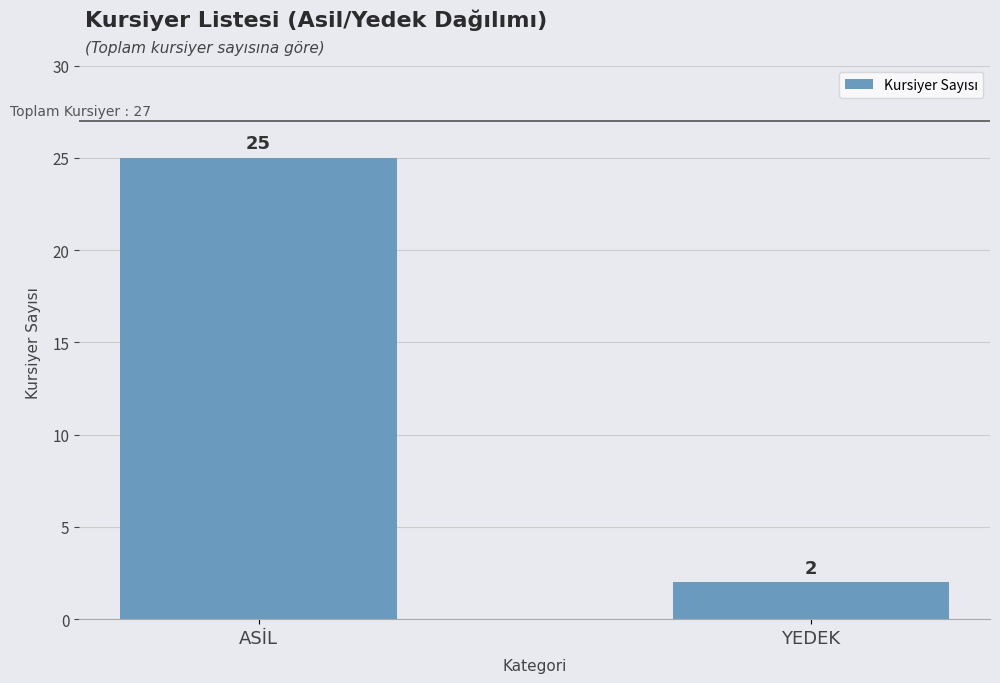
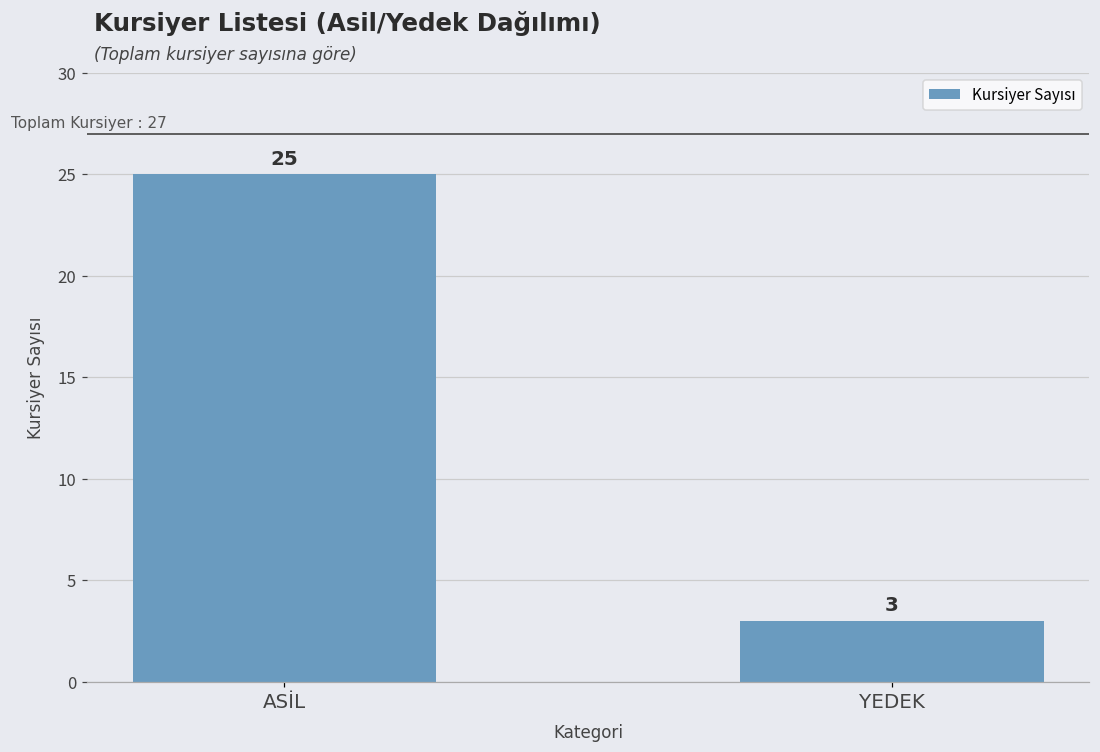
  {
    "ASİL": 25,
-   "YEDEK": 2
+   "YEDEK": 3
  }
